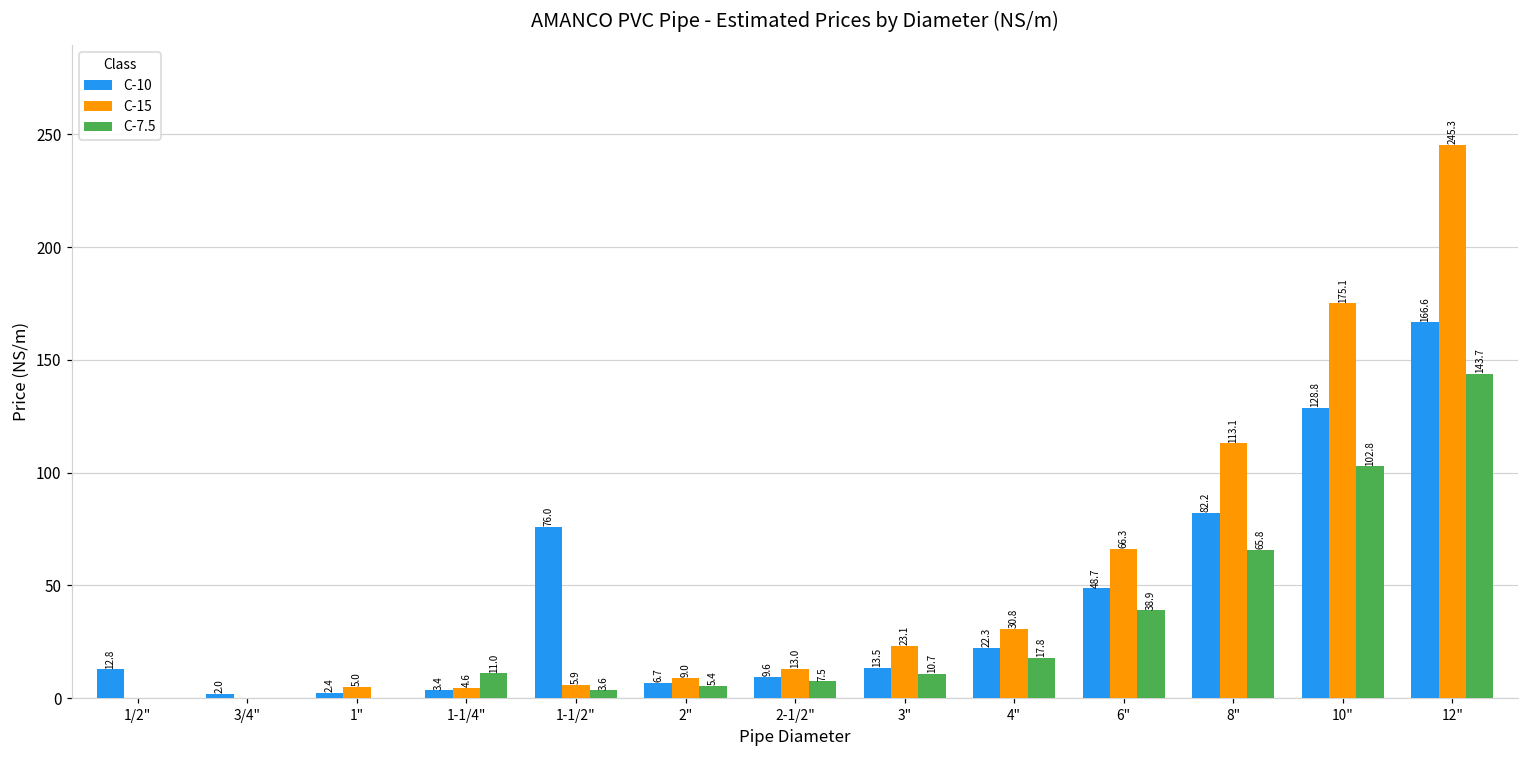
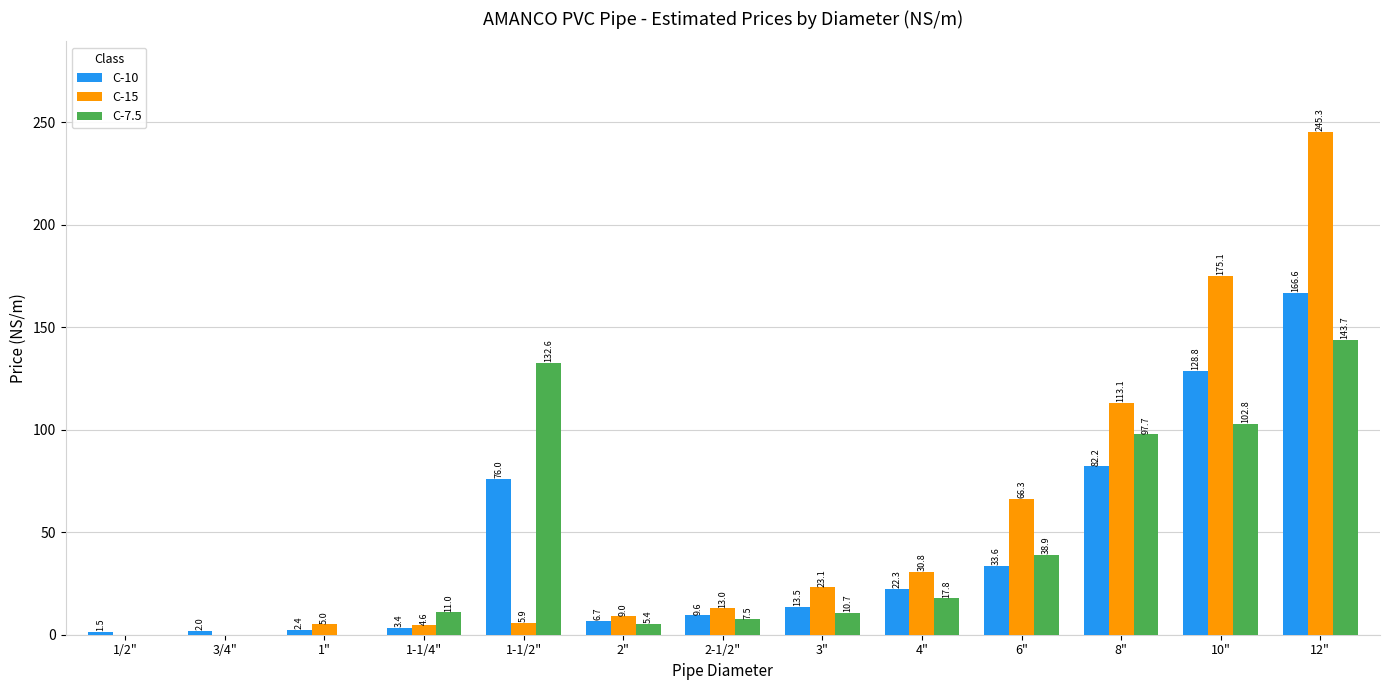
  {
    "C-10": {
-     "1/2\"": 12.8,
+     "1/2\"": 1.5,
      "3/4\"": 2.0,
      "1\"": 2.4,
      "1-1/4\"": 3.4,
      "1-1/2\"": 76.0,
      "2\"": 6.7,
      "2-1/2\"": 9.6,
      "3\"": 13.5,
      "4\"": 22.3,
-     "6\"": 48.7,
+     "6\"": 33.6,
      "8\"": 82.2,
      "10\"": 128.8,
      "12\"": 166.6
    },
    "C-15": {
      "1\"": 5.0,
      "1-1/4\"": 4.6,
      "1-1/2\"": 5.9,
      "2\"": 9.0,
      "2-1/2\"": 13.0,
      "3\"": 23.1,
      "4\"": 30.8,
      "6\"": 66.3,
      "8\"": 113.1,
      "10\"": 175.1,
      "12\"": 245.3
    },
    "C-7.5": {
      "1-1/4\"": 11.0,
-     "1-1/2\"": 3.6,
+     "1-1/2\"": 132.6,
      "2\"": 5.4,
      "2-1/2\"": 7.5,
      "3\"": 10.7,
      "4\"": 17.8,
      "6\"": 38.9,
-     "8\"": 65.8,
+     "8\"": 97.7,
      "10\"": 102.8,
      "12\"": 143.7
    }
  }
